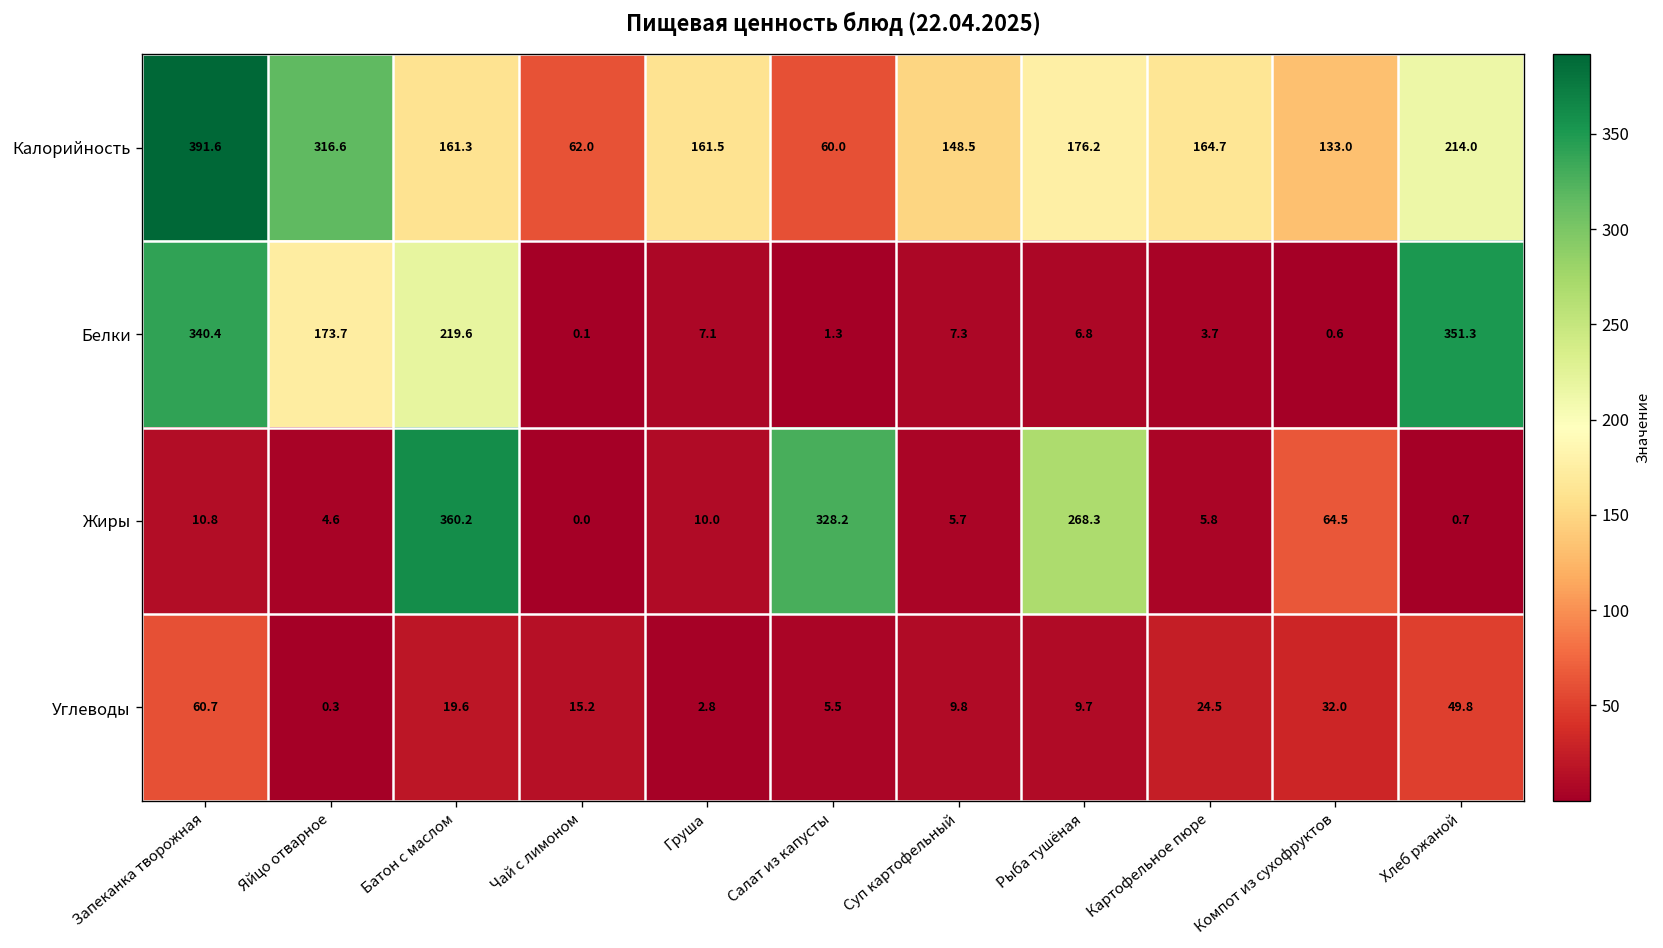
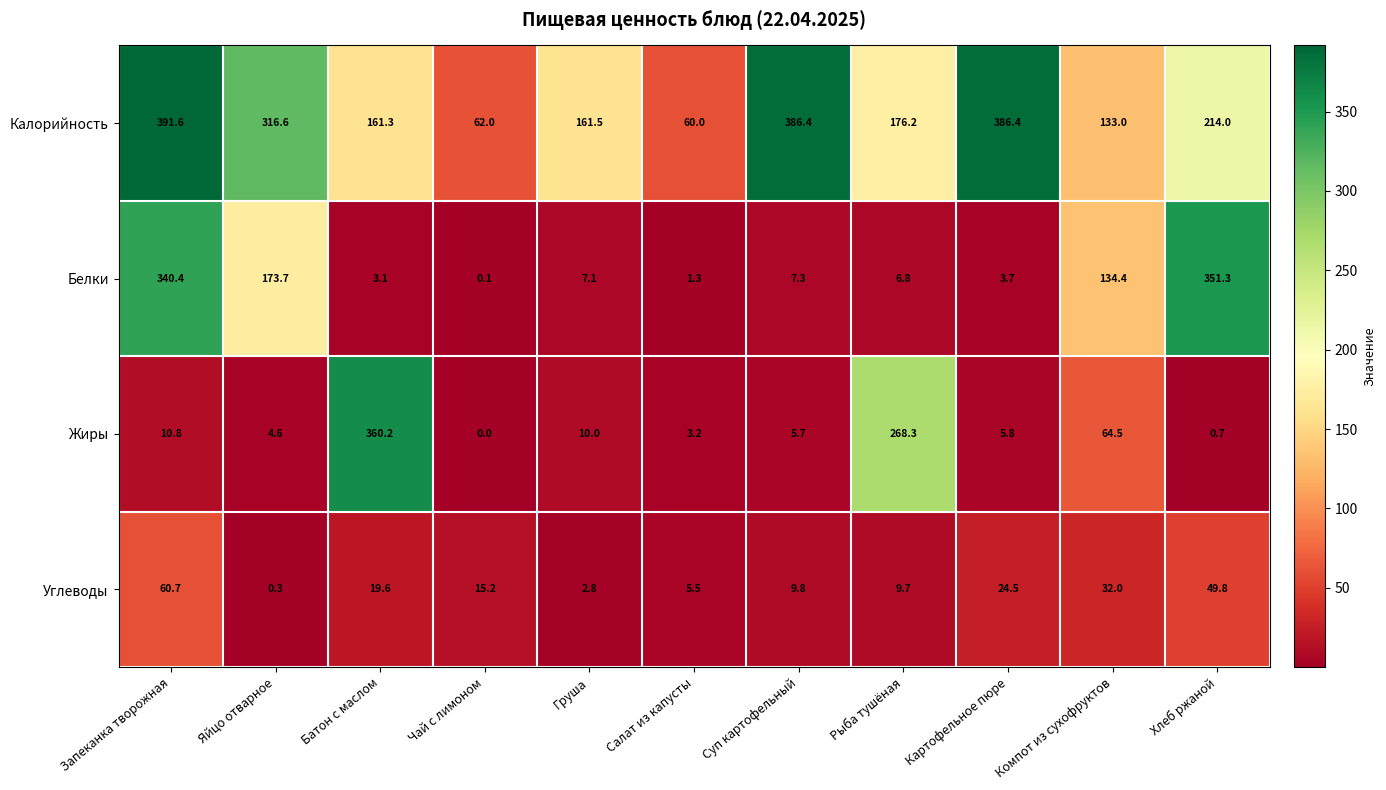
  {
    "Калорийность": {
      "Запеканка творожная": 391.6,
      "Яйцо отварное": 316.6,
      "Батон с маслом": 161.3,
      "Чай с лимоном": 62.0,
      "Груша": 161.5,
      "Салат из капусты": 60.0,
-     "Суп картофельный": 148.5,
+     "Суп картофельный": 386.4,
      "Рыба тушёная": 176.2,
-     "Картофельное пюре": 164.7,
+     "Картофельное пюре": 386.4,
      "Компот из сухофруктов": 133.0,
      "Хлеб ржаной": 214.0
    },
    "Белки": {
      "Запеканка творожная": 340.4,
      "Яйцо отварное": 173.7,
-     "Батон с маслом": 219.6,
+     "Батон с маслом": 3.1,
      "Чай с лимоном": 0.1,
      "Груша": 7.1,
      "Салат из капусты": 1.3,
      "Суп картофельный": 7.3,
      "Рыба тушёная": 6.8,
      "Картофельное пюре": 3.7,
-     "Компот из сухофруктов": 0.6,
+     "Компот из сухофруктов": 134.4,
      "Хлеб ржаной": 351.3
    },
    "Жиры": {
      "Запеканка творожная": 10.8,
      "Яйцо отварное": 4.6,
      "Батон с маслом": 360.2,
      "Чай с лимоном": 0.0,
      "Груша": 10.0,
-     "Салат из капусты": 328.2,
+     "Салат из капусты": 3.2,
      "Суп картофельный": 5.7,
      "Рыба тушёная": 268.3,
      "Картофельное пюре": 5.8,
      "Компот из сухофруктов": 64.5,
      "Хлеб ржаной": 0.7
    },
    "Углеводы": {
      "Запеканка творожная": 60.7,
      "Яйцо отварное": 0.3,
      "Батон с маслом": 19.6,
      "Чай с лимоном": 15.2,
      "Груша": 2.8,
      "Салат из капусты": 5.5,
      "Суп картофельный": 9.8,
      "Рыба тушёная": 9.7,
      "Картофельное пюре": 24.5,
      "Компот из сухофруктов": 32.0,
      "Хлеб ржаной": 49.8
    }
  }
